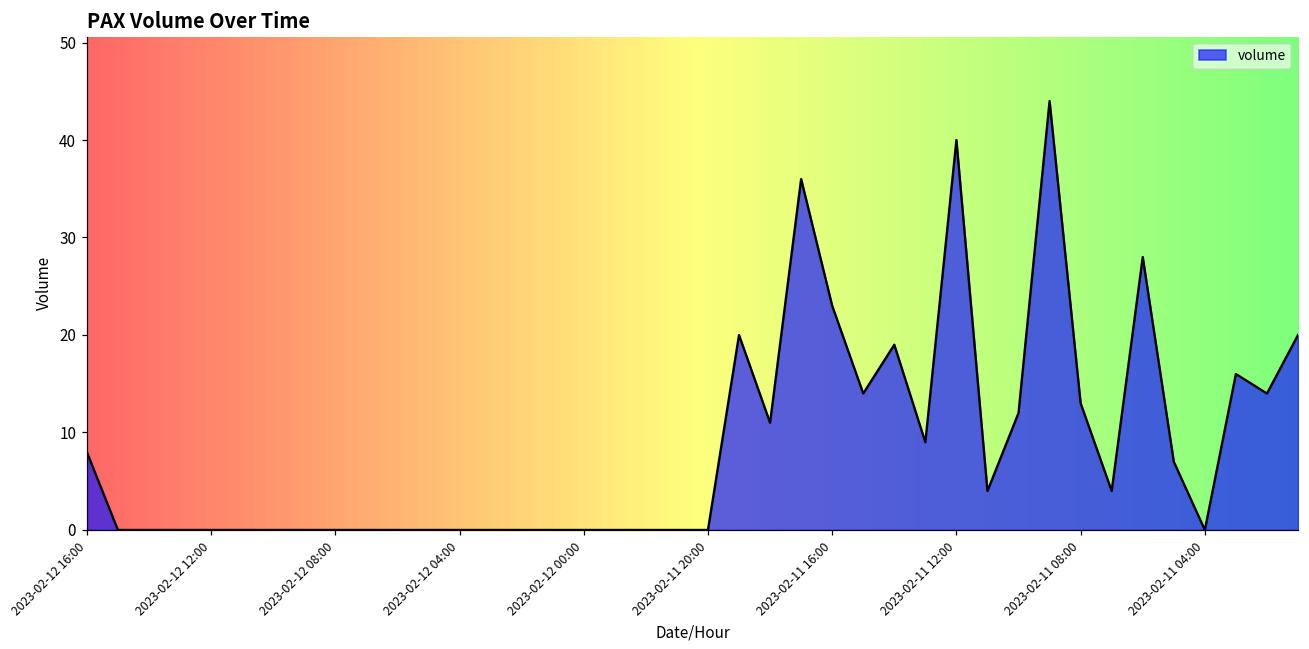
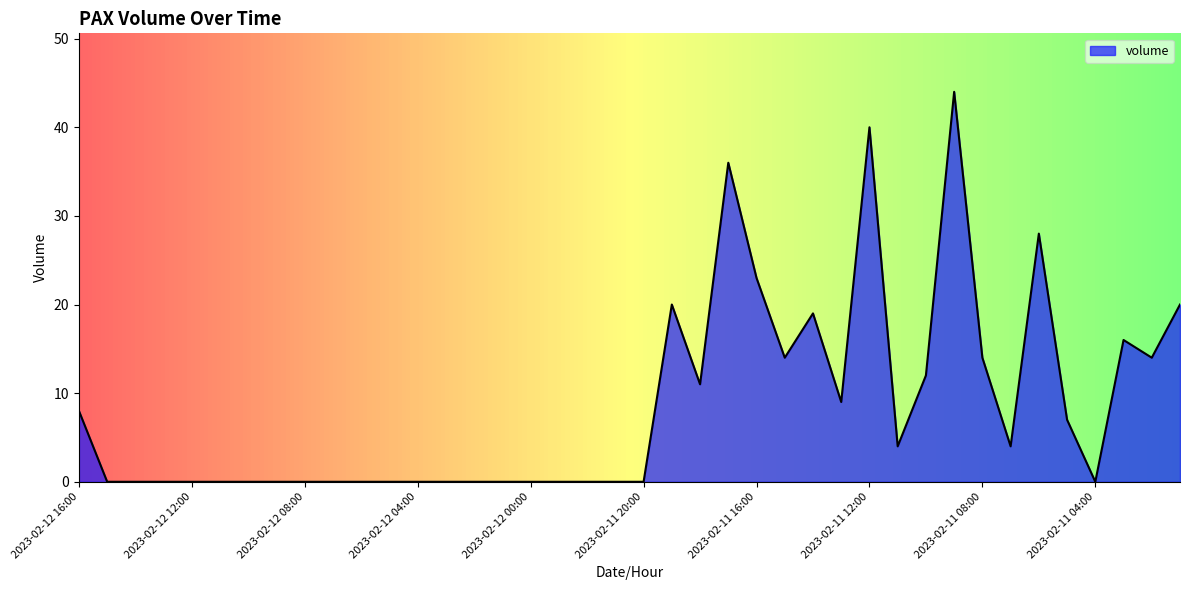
  {
    "2023-02-12 16:00": 8,
    "2023-02-12 12:00": 0,
    "2023-02-12 08:00": 0,
    "2023-02-12 04:00": 0,
    "2023-02-12 00:00": 0,
    "2023-02-11 20:00": 0,
    "2023-02-11 16:00": 23,
    "2023-02-11 12:00": 40,
-   "2023-02-11 08:00": 13,
+   "2023-02-11 08:00": 14,
    "2023-02-11 04:00": 0
  }
